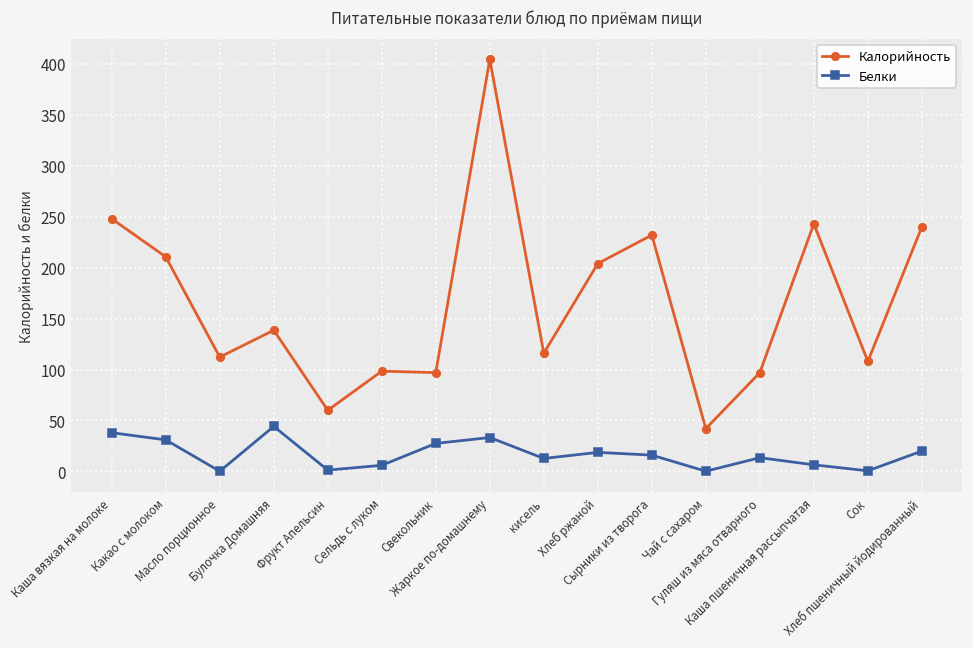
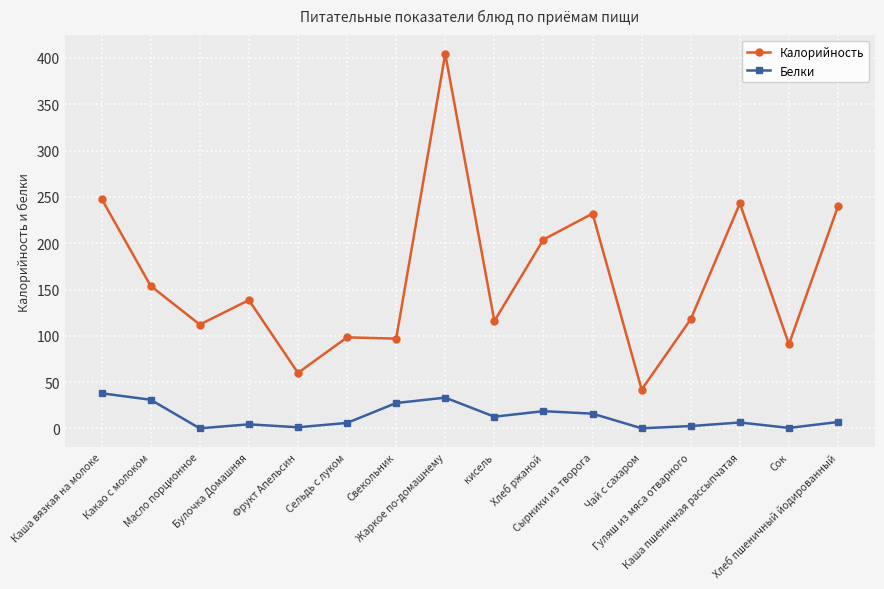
  {
    "Калорийность": {
      "Каша вязкая на молоке": 250,
-     "Какао с молоком": 210,
+     "Какао с молоком": 150,
      "Масло порционное": 110,
      "Булочка Домашняя": 140,
      "Фрукт Апельсин": 60,
      "Сельдь с луком": 100,
      "Свекольник": 100,
      "Жаркое по-домашнему": 400,
      "кисель": 120,
      "Хлеб ржаной": 200,
      "Сырники из творога": 230,
      "Чай с сахаром": 40,
-     "Гуляш из мяса отварного": 100,
+     "Гуляш из мяса отварного": 120,
      "Каша пшеничная рассыпчатая": 240,
-     "Сок": 110,
+     "Сок": 90,
      "Хлеб пшеничный йодированный": 240
    },
    "Белки": {
      "Каша вязкая на молоке": 40,
      "Какао с молоком": 30,
      "Масло порционное": 0,
-     "Булочка Домашняя": 40,
+     "Булочка Домашняя": 0,
      "Фрукт Апельсин": 0,
      "Сельдь с луком": 10,
      "Свекольник": 30,
      "Жаркое по-домашнему": 30,
      "кисель": 10,
      "Хлеб ржаной": 20,
      "Сырники из творога": 20,
      "Чай с сахаром": 0,
-     "Гуляш из мяса отварного": 10,
+     "Гуляш из мяса отварного": 0,
      "Каша пшеничная рассыпчатая": 10,
      "Сок": 0,
-     "Хлеб пшеничный йодированный": 20
+     "Хлеб пшеничный йодированный": 10
    }
  }
